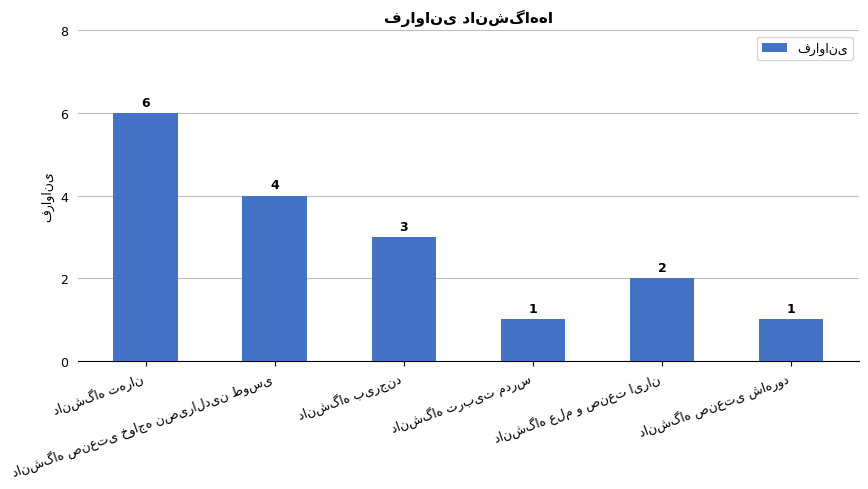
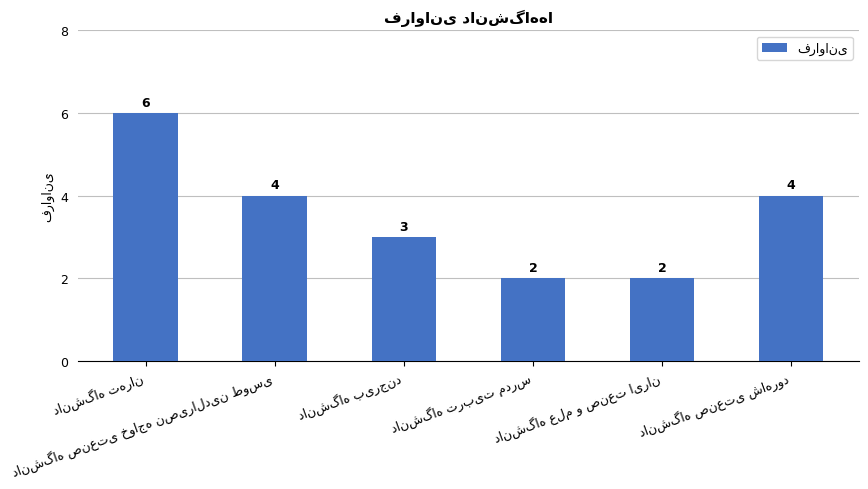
  {
    "دانشگاه تهران": 6,
    "دانشگاه صنعتی خواجه نصیرالدین طوسی": 4,
    "دانشگاه بیرجند": 3,
-   "دانشگاه تربیت مدرس": 1,
+   "دانشگاه تربیت مدرس": 2,
    "دانشگاه علم و صنعت ایران": 2,
-   "دانشگاه صنعتی شاهرود": 1
+   "دانشگاه صنعتی شاهرود": 4
  }
